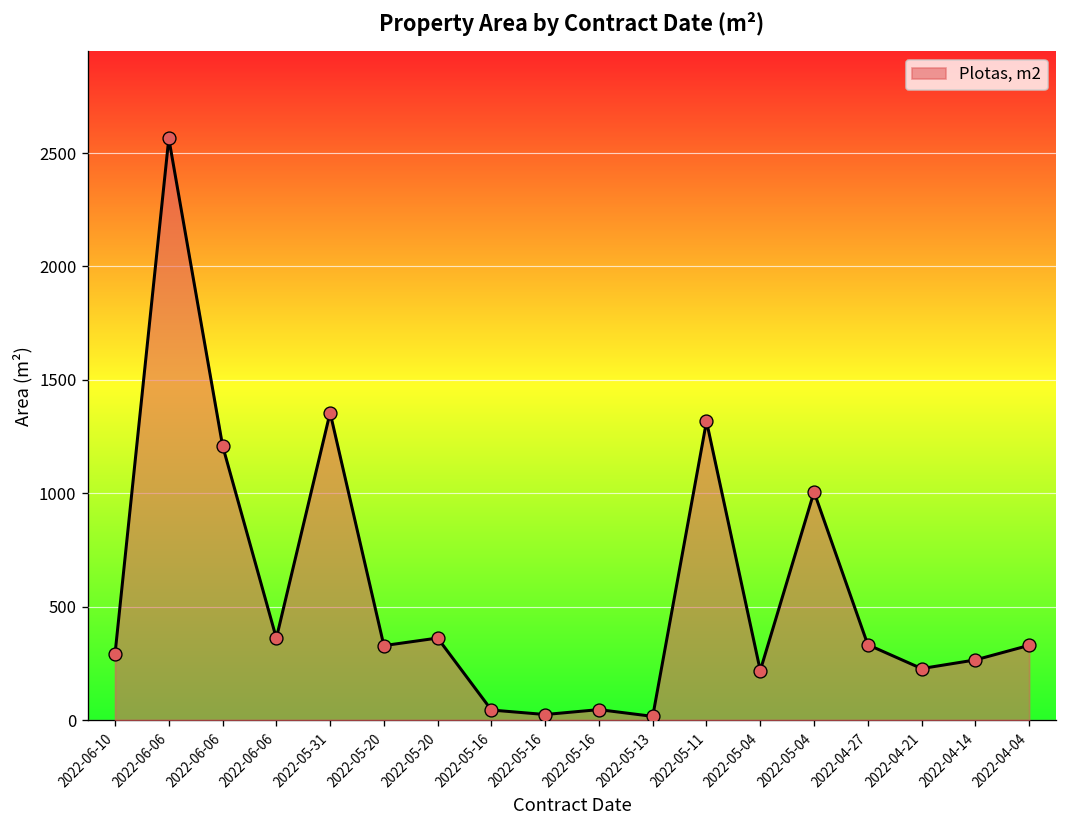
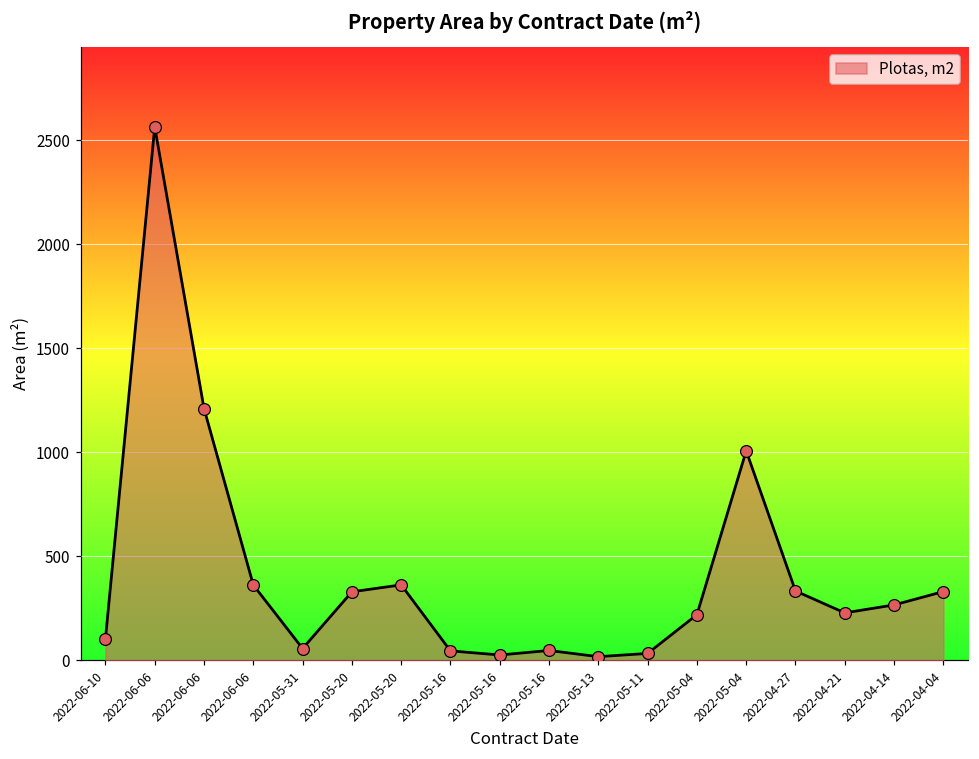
  {
-   "2022-06-10": 290,
-   "2022-05-31": 1360,
+   "2022-06-10": 100,
+   "2022-05-31": 60,
    "2022-05-13": 20,
-   "2022-05-11": 1320,
+   "2022-05-11": 30,
    "2022-04-27": 330,
    "2022-04-21": 230,
    "2022-04-14": 270,
    "2022-04-04": 330
  }
